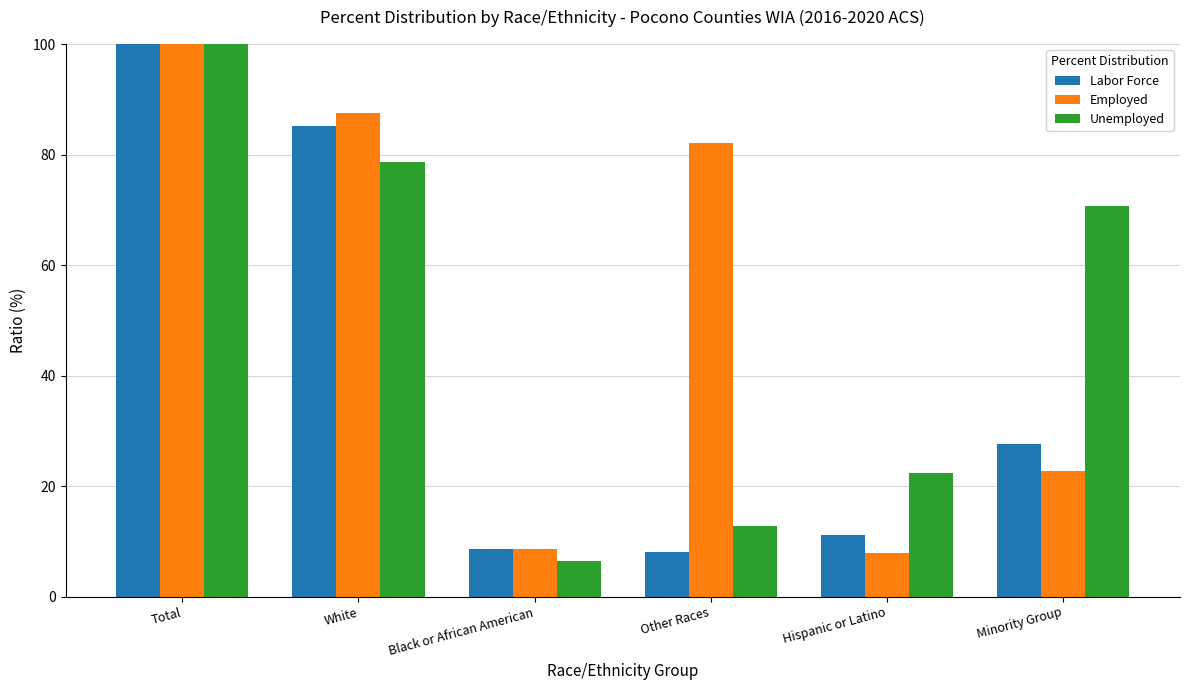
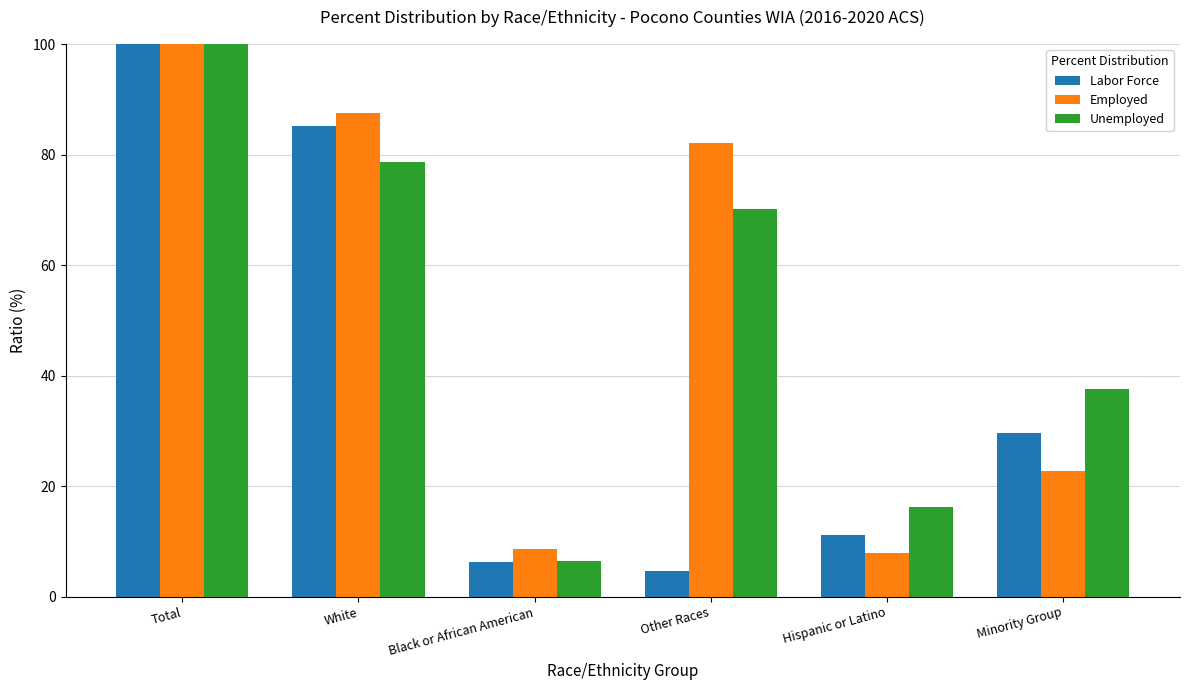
  {
    "Labor Force": {
      "Total": 100,
      "White": 85,
-     "Black or African American": 9,
-     "Other Races": 8,
+     "Black or African American": 6,
+     "Other Races": 5,
      "Hispanic or Latino": 11,
-     "Minority Group": 28
+     "Minority Group": 30
    },
    "Employed": {
      "Total": 100,
      "White": 88,
      "Black or African American": 9,
      "Other Races": 82,
      "Hispanic or Latino": 8,
      "Minority Group": 23
    },
    "Unemployed": {
      "Total": 100,
      "White": 79,
      "Black or African American": 6,
-     "Other Races": 13,
-     "Hispanic or Latino": 22,
-     "Minority Group": 71
+     "Other Races": 70,
+     "Hispanic or Latino": 16,
+     "Minority Group": 38
    }
  }
